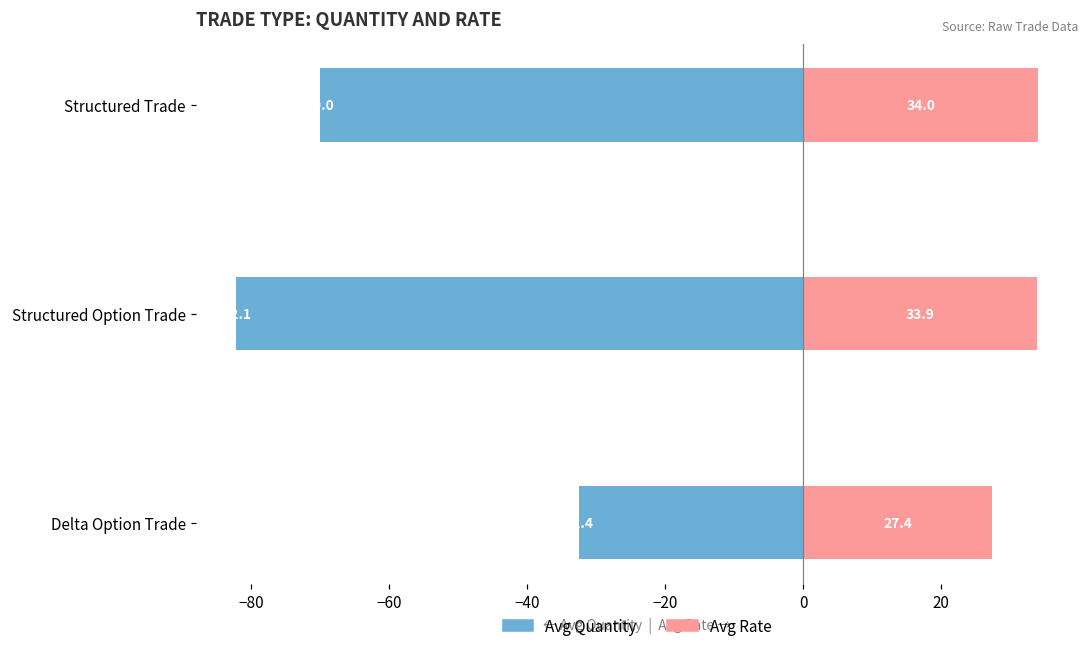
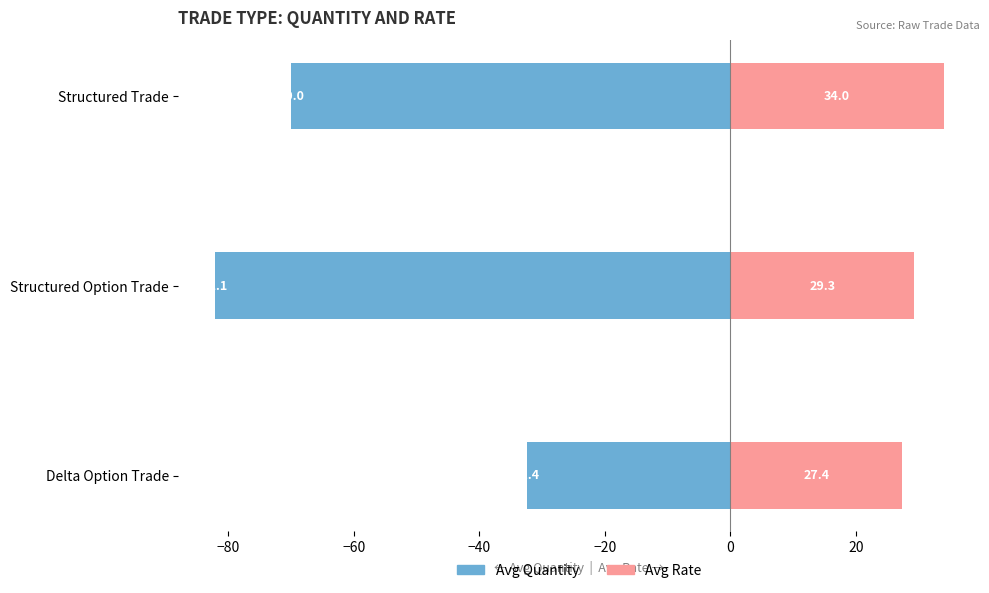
  {
    "Avg Quantity": {
      "Structured Trade": -70,
      "Structured Option Trade": -82,
      "Delta Option Trade": -32
    },
    "Avg Rate": {
      "Structured Trade": 34.0,
-     "Structured Option Trade": 33.9,
+     "Structured Option Trade": 29.3,
      "Delta Option Trade": 27.4
    }
  }
